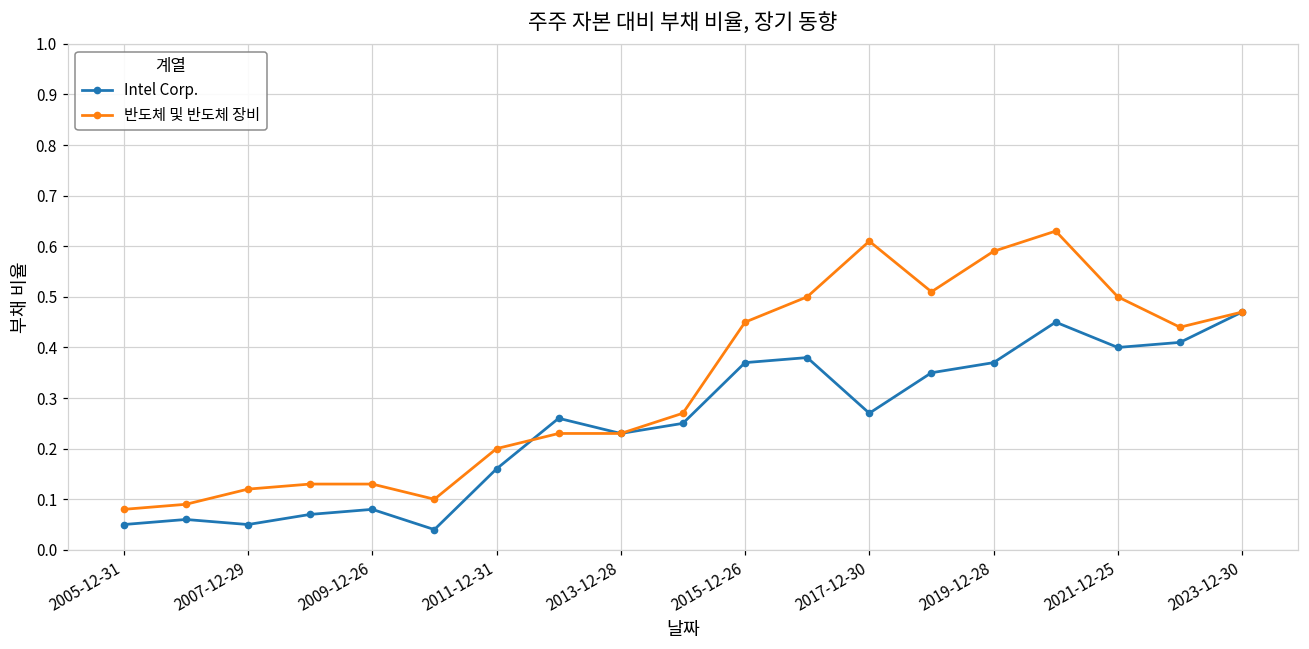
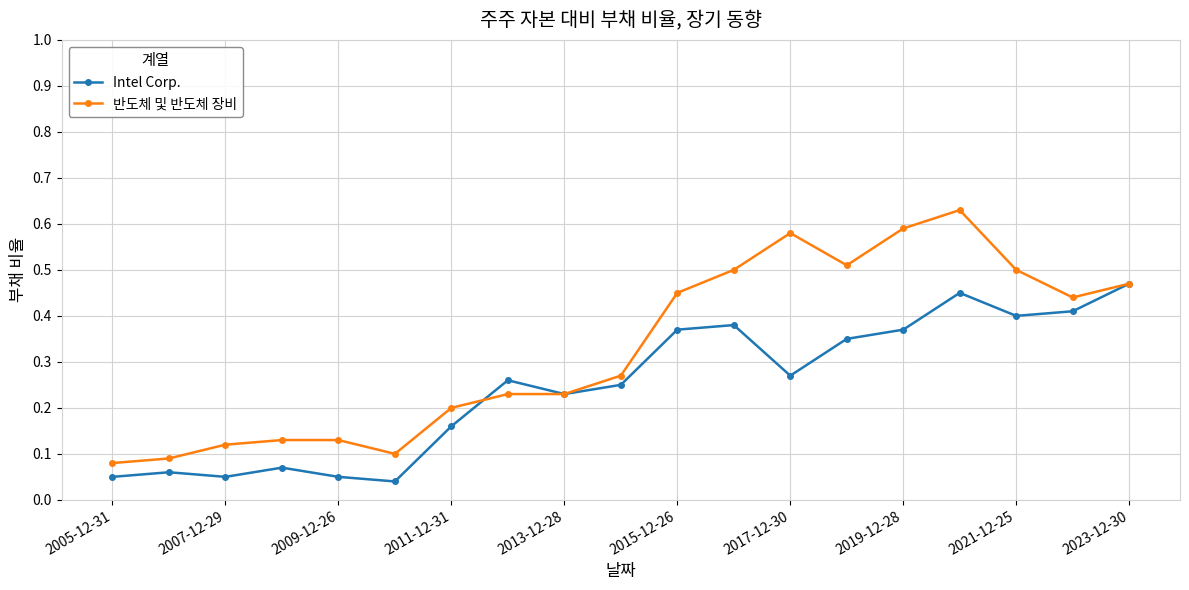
  {
    "Intel Corp.": {
      "2005-12-31": 0.05,
      "2007-12-29": 0.05,
-     "2009-12-26": 0.08,
+     "2009-12-26": 0.05,
      "2011-12-31": 0.16,
      "2015-12-26": 0.37,
      "2017-12-30": 0.27,
      "2019-12-28": 0.37,
      "2021-12-25": 0.40
    },
    "반도체 및 반도체 장비": {
      "2005-12-31": 0.08,
      "2007-12-29": 0.12,
      "2009-12-26": 0.13,
      "2011-12-31": 0.20,
      "2015-12-26": 0.45,
-     "2017-12-30": 0.61,
+     "2017-12-30": 0.58,
      "2019-12-28": 0.59,
      "2021-12-25": 0.50
    }
  }
